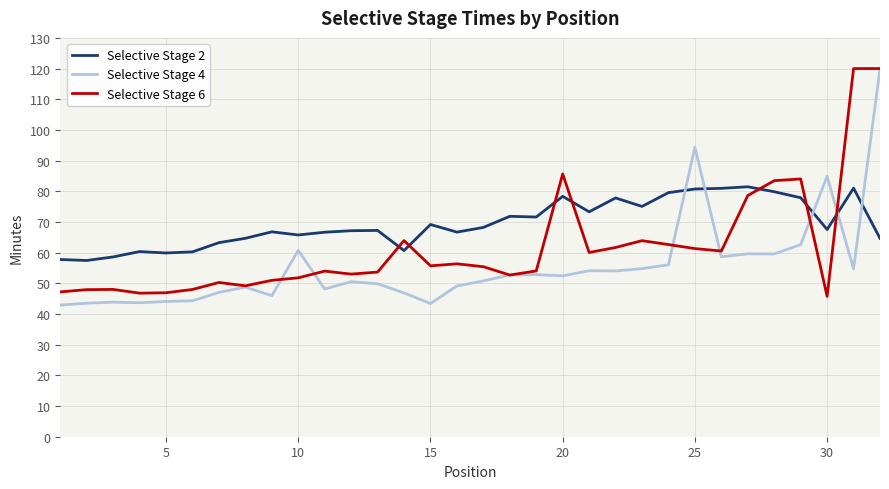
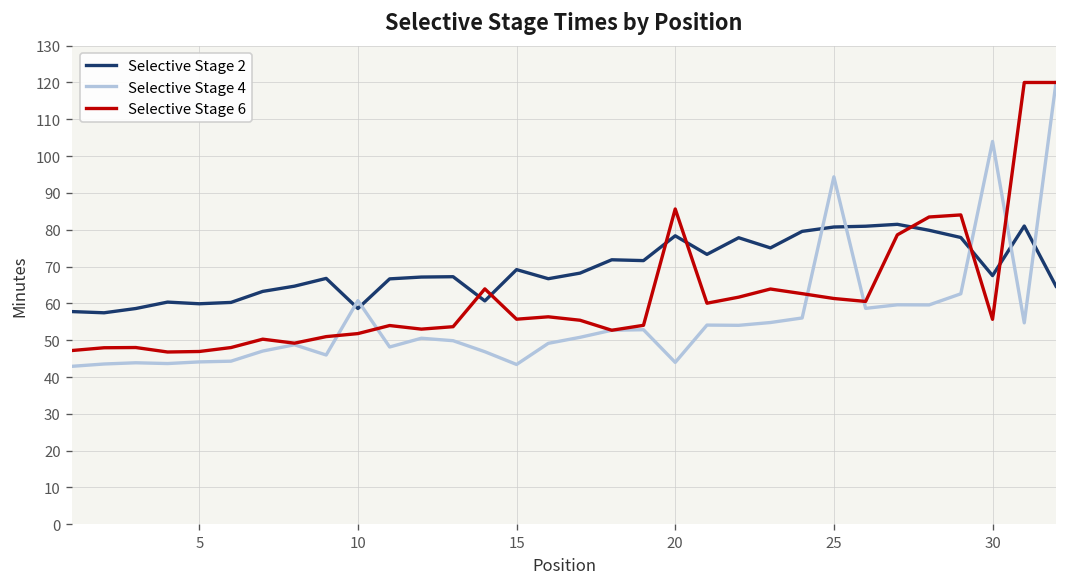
  {
    "Selective Stage 2": {
      "5": 60,
-     "10": 66,
+     "10": 59,
      "15": 69,
      "20": 78,
      "25": 81,
      "30": 68
    },
    "Selective Stage 4": {
      "5": 44,
      "10": 61,
      "15": 43,
-     "20": 52,
+     "20": 44,
      "25": 94,
-     "30": 85
+     "30": 104
    },
    "Selective Stage 6": {
      "5": 47,
      "10": 52,
      "15": 56,
      "20": 86,
      "25": 61,
-     "30": 46
+     "30": 56
    }
  }
